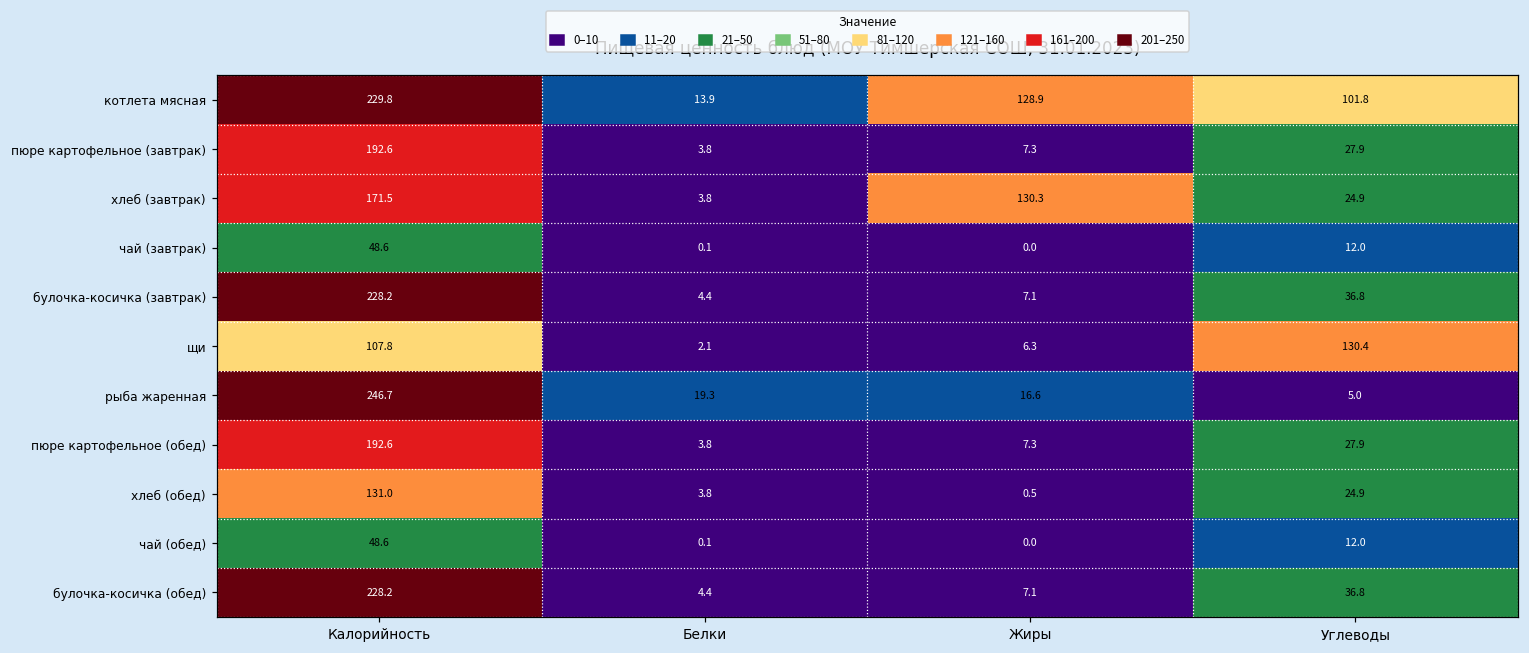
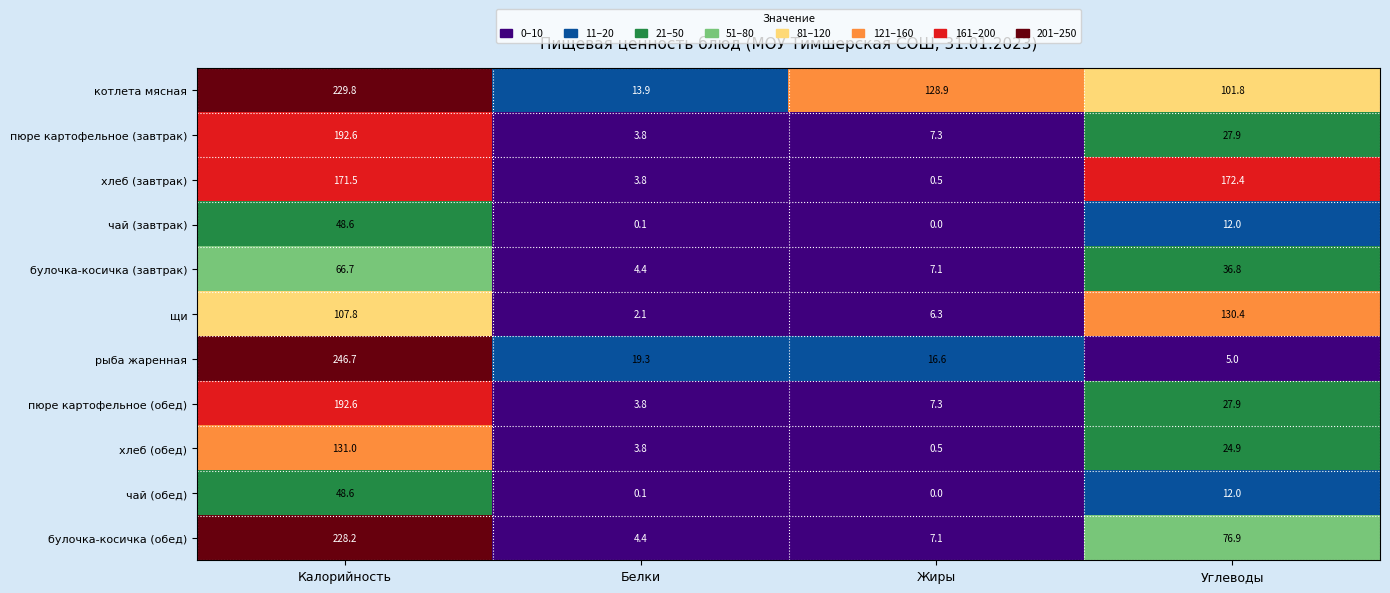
  {
    "котлета мясная": {
      "Калорийность": 229.8,
      "Белки": 13.9,
      "Жиры": 128.9,
      "Углеводы": 101.8
    },
    "пюре картофельное (завтрак)": {
      "Калорийность": 192.6,
      "Белки": 3.8,
      "Жиры": 7.3,
      "Углеводы": 27.9
    },
    "хлеб (завтрак)": {
      "Калорийность": 171.5,
      "Белки": 3.8,
-     "Жиры": 130.3,
-     "Углеводы": 24.9
+     "Жиры": 0.5,
+     "Углеводы": 172.4
    },
    "чай (завтрак)": {
      "Калорийность": 48.6,
      "Белки": 0.1,
      "Жиры": 0.0,
      "Углеводы": 12.0
    },
    "булочка-косичка (завтрак)": {
-     "Калорийность": 228.2,
+     "Калорийность": 66.7,
      "Белки": 4.4,
      "Жиры": 7.1,
      "Углеводы": 36.8
    },
    "щи": {
      "Калорийность": 107.8,
      "Белки": 2.1,
      "Жиры": 6.3,
      "Углеводы": 130.4
    },
    "рыба жаренная": {
      "Калорийность": 246.7,
      "Белки": 19.3,
      "Жиры": 16.6,
      "Углеводы": 5.0
    },
    "пюре картофельное (обед)": {
      "Калорийность": 192.6,
      "Белки": 3.8,
      "Жиры": 7.3,
      "Углеводы": 27.9
    },
    "хлеб (обед)": {
      "Калорийность": 131.0,
      "Белки": 3.8,
      "Жиры": 0.5,
      "Углеводы": 24.9
    },
    "чай (обед)": {
      "Калорийность": 48.6,
      "Белки": 0.1,
      "Жиры": 0.0,
      "Углеводы": 12.0
    },
    "булочка-косичка (обед)": {
      "Калорийность": 228.2,
      "Белки": 4.4,
      "Жиры": 7.1,
-     "Углеводы": 36.8
+     "Углеводы": 76.9
    }
  }
